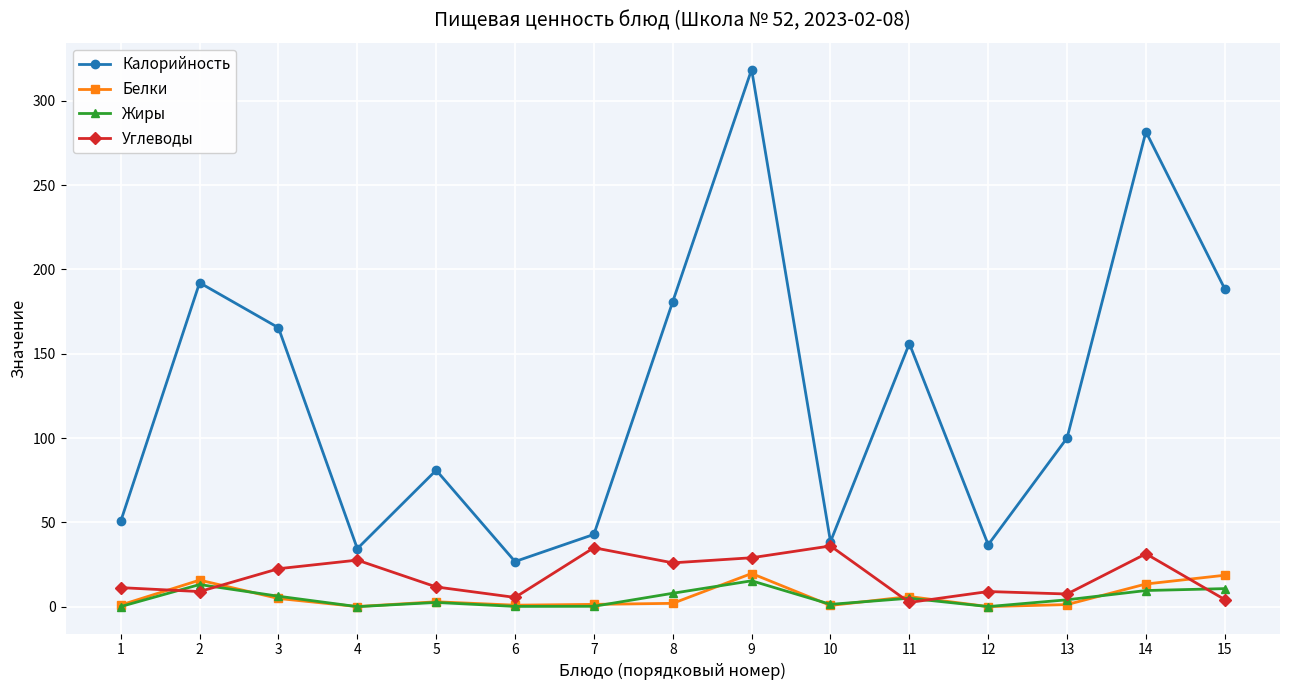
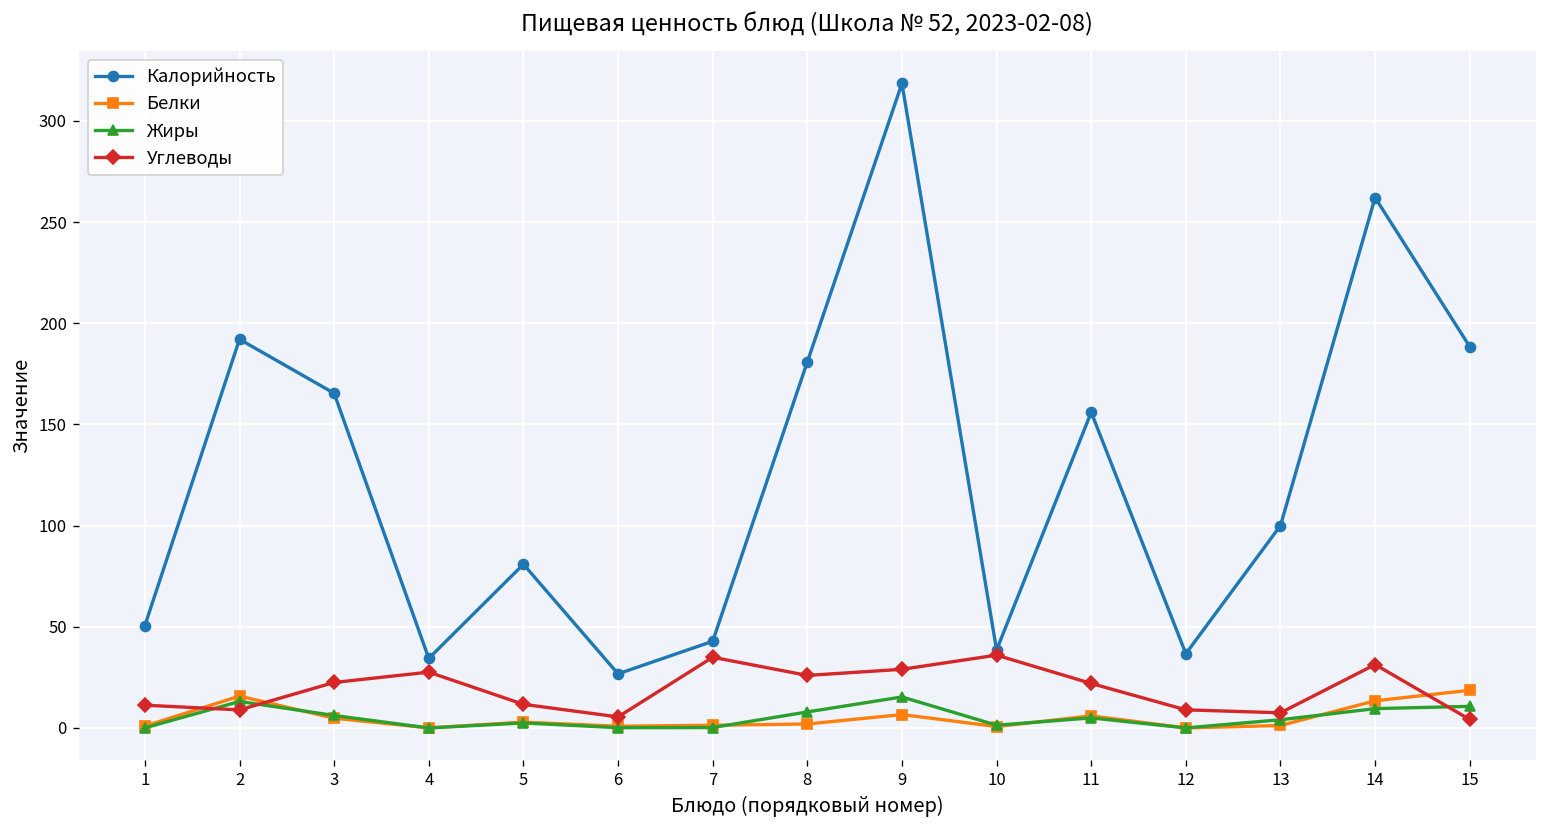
  {
    "Калорийность": {
      "1": 51,
      "2": 192,
      "3": 165,
      "4": 34,
      "5": 81,
      "6": 27,
      "7": 43,
      "8": 181,
      "9": 318,
      "10": 39,
      "11": 156,
      "12": 37,
      "13": 100,
-     "14": 282,
+     "14": 262,
      "15": 188
    },
    "Белки": {
      "2": 16,
      "8": 2,
-     "9": 20,
+     "9": 7,
      "13": 1,
      "14": 13,
      "15": 19
    },
    "Жиры": {
      "2": 13,
      "8": 8,
      "9": 15,
      "13": 4,
      "14": 10,
      "15": 11
    },
    "Углеводы": {
      "1": 11,
      "2": 9,
      "3": 23,
      "4": 28,
      "5": 12,
      "6": 5,
      "7": 35,
      "8": 26,
      "9": 29,
      "10": 36,
-     "11": 3,
+     "11": 22,
      "12": 9,
      "13": 8,
      "14": 31,
      "15": 4
    }
  }
